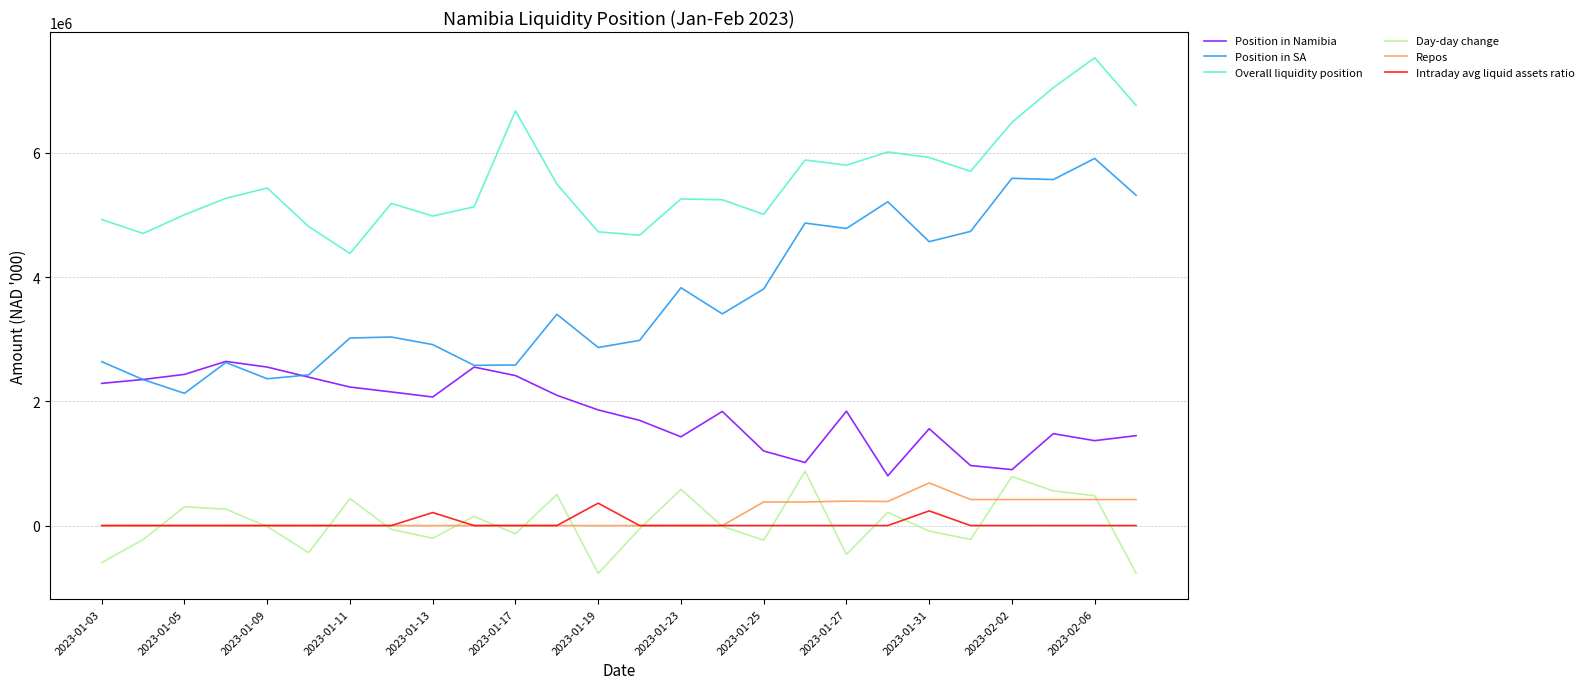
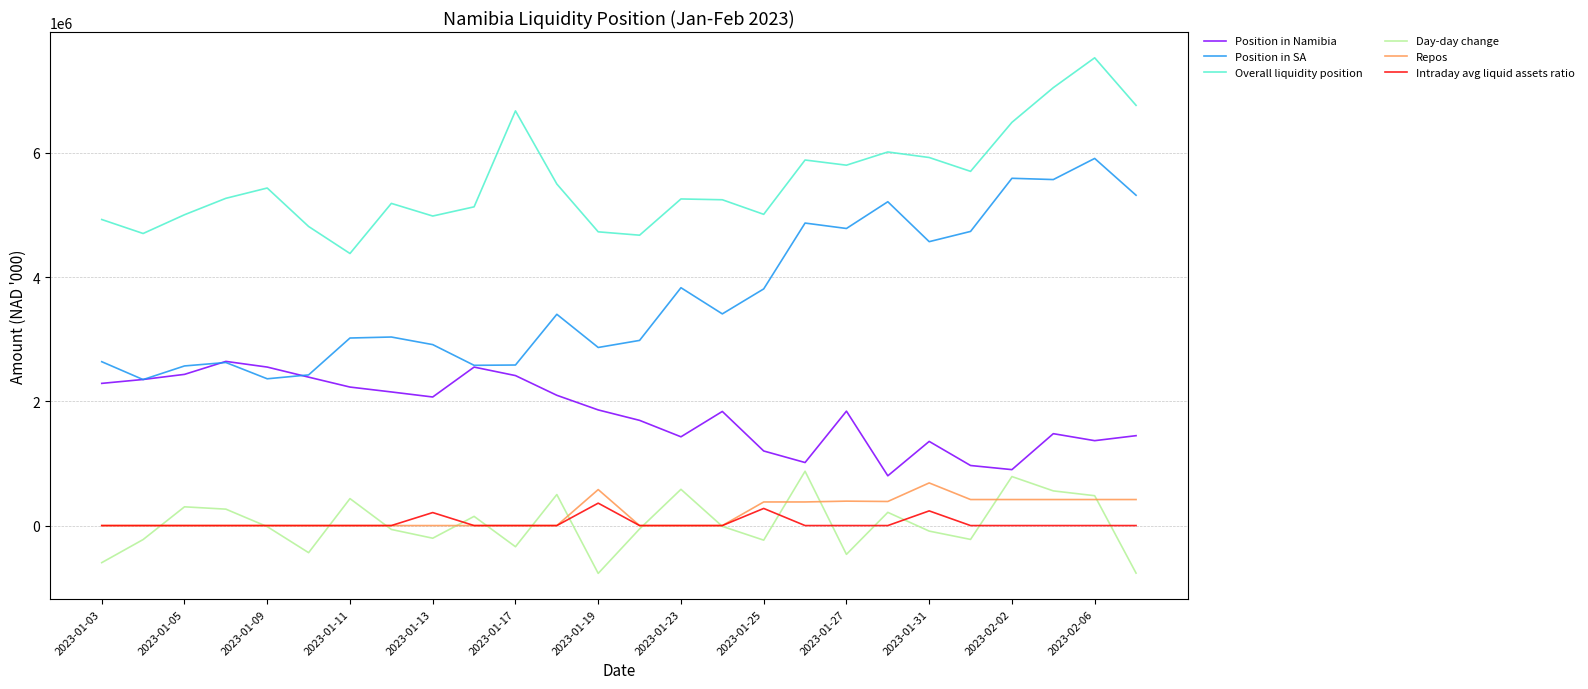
  {
    "Position in Namibia": {
      "2023-01-03": 2300000,
      "2023-01-05": 2400000,
      "2023-01-09": 2600000,
      "2023-01-11": 2200000,
      "2023-01-13": 2100000,
      "2023-01-17": 2400000,
      "2023-01-19": 1900000,
      "2023-01-23": 1400000,
      "2023-01-25": 1200000,
      "2023-01-27": 1800000,
-     "2023-01-31": 1600000,
+     "2023-01-31": 1400000,
      "2023-02-02": 900000,
      "2023-02-06": 1400000
    },
    "Position in SA": {
      "2023-01-03": 2600000,
-     "2023-01-05": 2100000,
+     "2023-01-05": 2600000,
      "2023-01-09": 2400000,
      "2023-01-11": 3000000,
      "2023-01-13": 2900000,
      "2023-01-17": 2600000,
      "2023-01-19": 2900000,
      "2023-01-23": 3800000,
      "2023-01-25": 3800000,
      "2023-01-27": 4800000,
      "2023-01-31": 4600000,
      "2023-02-02": 5600000,
      "2023-02-06": 5900000
    },
    "Overall liquidity position": {
      "2023-01-03": 4900000,
      "2023-01-05": 5000000,
      "2023-01-09": 5400000,
      "2023-01-11": 4400000,
      "2023-01-13": 5000000,
      "2023-01-17": 6700000,
      "2023-01-19": 4700000,
      "2023-01-23": 5300000,
      "2023-01-25": 5000000,
      "2023-01-27": 5800000,
      "2023-01-31": 5900000,
      "2023-02-02": 6500000,
      "2023-02-06": 7500000
    },
    "Day-day change": {
      "2023-01-03": -600000,
      "2023-01-05": 300000,
      "2023-01-11": 400000,
      "2023-01-13": -200000,
-     "2023-01-17": -100000,
+     "2023-01-17": -300000,
      "2023-01-19": -800000,
      "2023-01-23": 600000,
      "2023-01-25": -200000,
      "2023-01-27": -500000,
      "2023-01-31": -100000,
      "2023-02-02": 800000,
      "2023-02-06": 500000
    },
    "Repos": {
      "2023-01-13": 0,
-     "2023-01-19": 0,
+     "2023-01-19": 600000,
      "2023-01-25": 400000,
      "2023-01-27": 400000,
      "2023-01-31": 700000,
      "2023-02-02": 400000,
      "2023-02-06": 400000
    },
    "Intraday avg liquid assets ratio": {
      "2023-01-13": 200000,
      "2023-01-19": 400000,
-     "2023-01-25": 0,
+     "2023-01-25": 300000,
      "2023-01-27": 0,
      "2023-01-31": 200000,
      "2023-02-02": 0,
      "2023-02-06": 0
    }
  }
